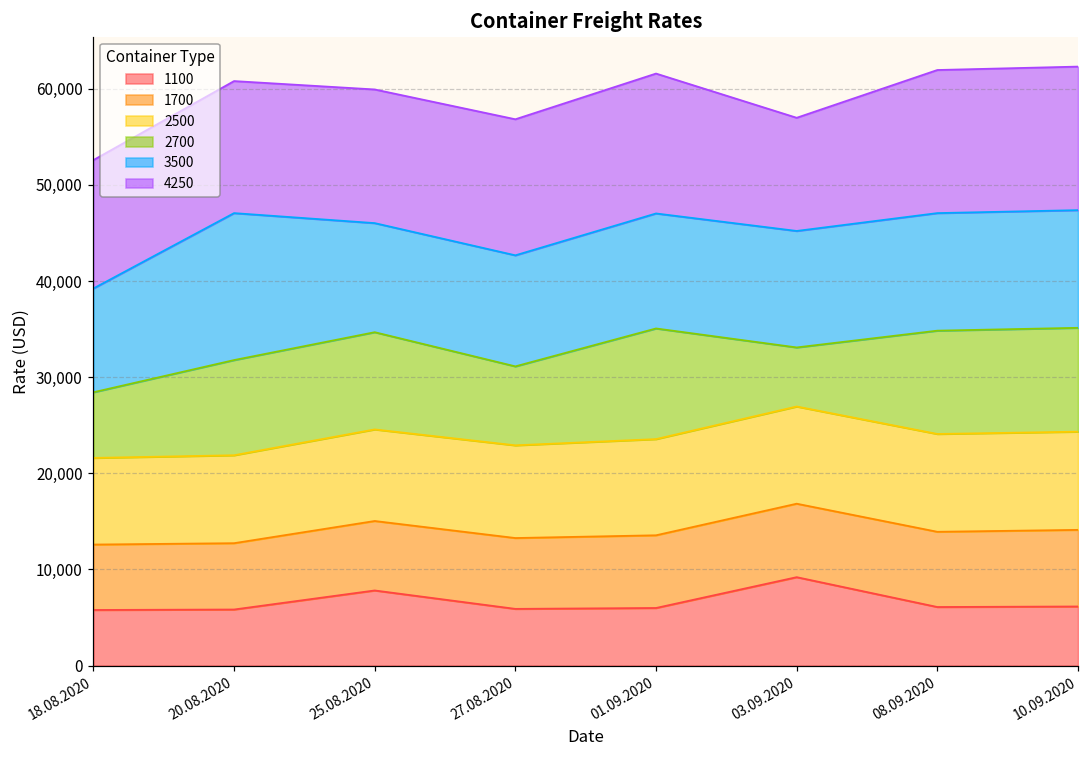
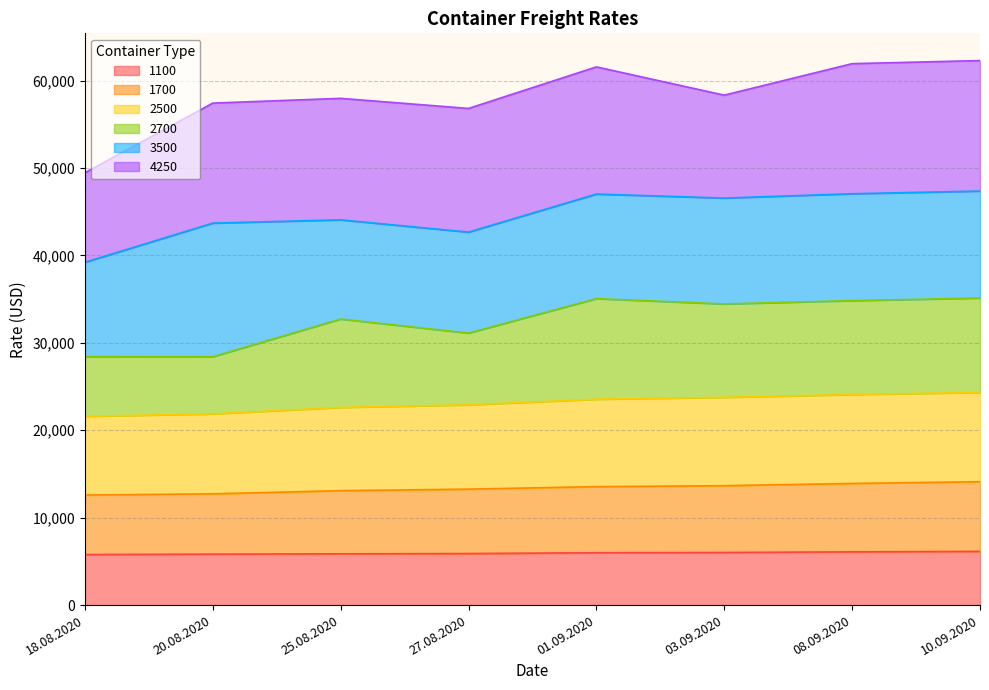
  {
    "1100": {
      "18.08.2020": "6,000",
      "20.08.2020": "6,000",
-     "25.08.2020": "8,000",
+     "25.08.2020": "6,000",
      "27.08.2020": "6,000",
      "01.09.2020": "6,000",
-     "03.09.2020": "9,000",
+     "03.09.2020": "6,000",
      "08.09.2020": "6,000",
      "10.09.2020": "6,000"
    },
    "2700": {
      "18.08.2020": "7,000",
-     "20.08.2020": "10,000",
+     "20.08.2020": "7,000",
      "25.08.2020": "10,000",
      "27.08.2020": "8,000",
      "01.09.2020": "12,000",
-     "03.09.2020": "6,000",
+     "03.09.2020": "11,000",
      "08.09.2020": "11,000",
      "10.09.2020": "11,000"
    },
    "3500": {
      "18.08.2020": "11,000",
      "20.08.2020": "15,000",
      "25.08.2020": "11,000",
      "27.08.2020": "12,000",
      "01.09.2020": "12,000",
      "03.09.2020": "12,000",
      "08.09.2020": "12,000",
      "10.09.2020": "12,000"
    },
    "4250": {
-     "18.08.2020": "13,000",
+     "18.08.2020": "10,000",
      "20.08.2020": "14,000",
      "25.08.2020": "14,000",
      "27.08.2020": "14,000",
      "01.09.2020": "15,000",
      "03.09.2020": "12,000",
      "08.09.2020": "15,000",
      "10.09.2020": "15,000"
    }
  }
